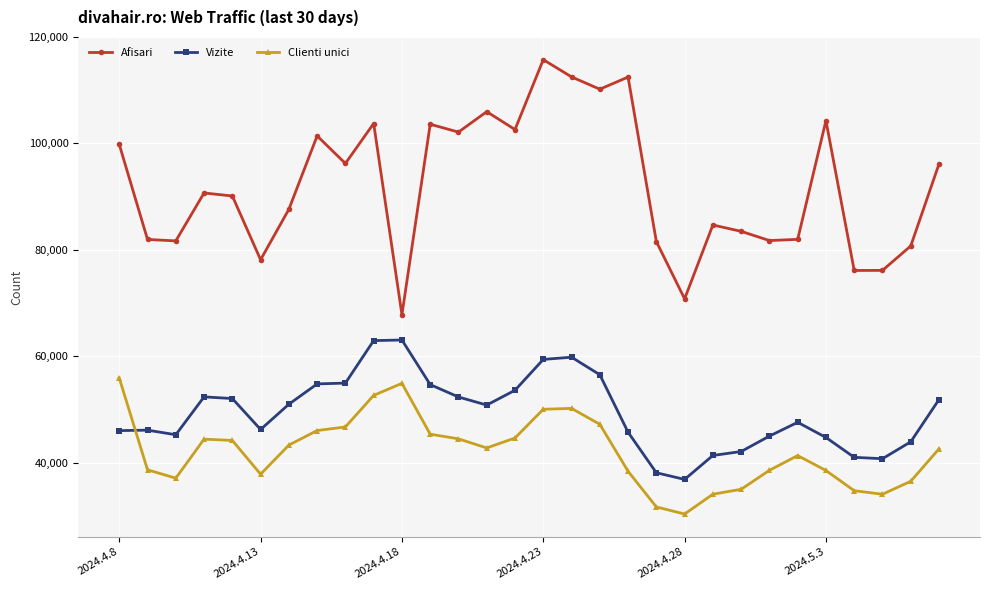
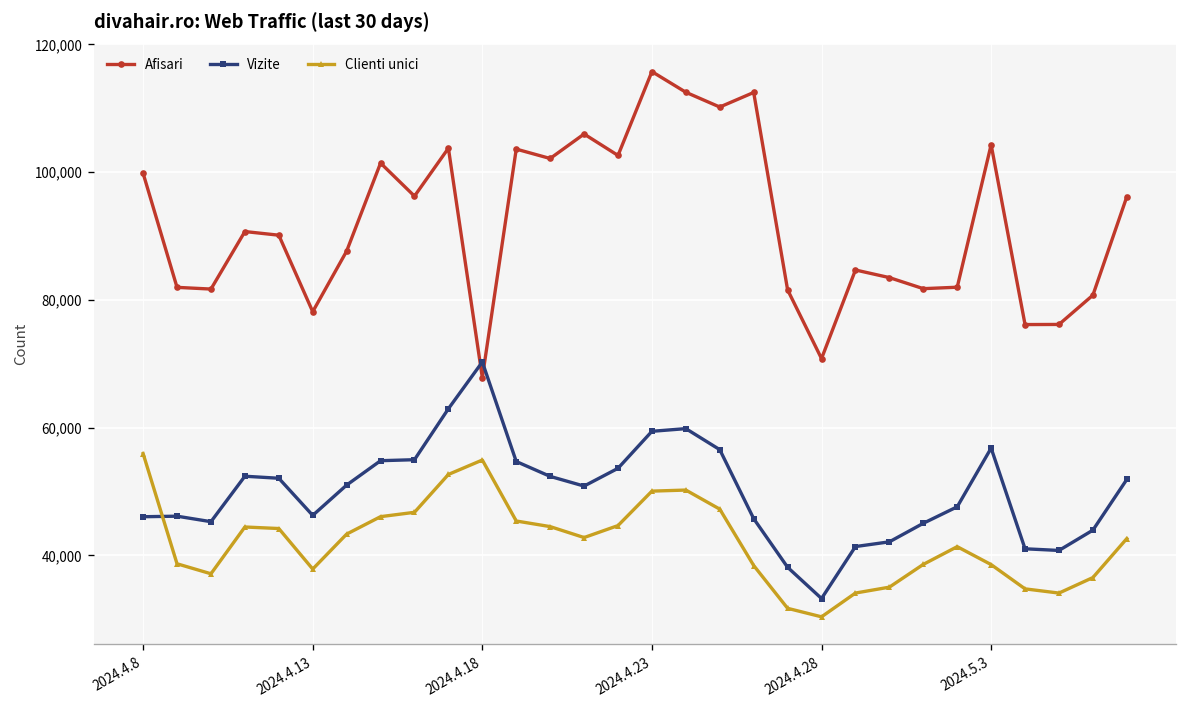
  {
    "Afisari": {
      "2024.4.8": "100,000",
      "2024.4.13": "78,000",
      "2024.4.18": "68,000",
      "2024.4.23": "116,000",
      "2024.4.28": "71,000",
      "2024.5.3": "104,000"
    },
    "Vizite": {
      "2024.4.8": "46,000",
      "2024.4.13": "46,000",
-     "2024.4.18": "63,000",
+     "2024.4.18": "70,000",
      "2024.4.23": "59,000",
-     "2024.4.28": "37,000",
-     "2024.5.3": "45,000"
+     "2024.4.28": "33,000",
+     "2024.5.3": "57,000"
    },
    "Clienti unici": {
      "2024.4.8": "56,000",
      "2024.4.13": "38,000",
      "2024.4.18": "55,000",
      "2024.4.23": "50,000",
      "2024.4.28": "30,000",
      "2024.5.3": "39,000"
    }
  }
